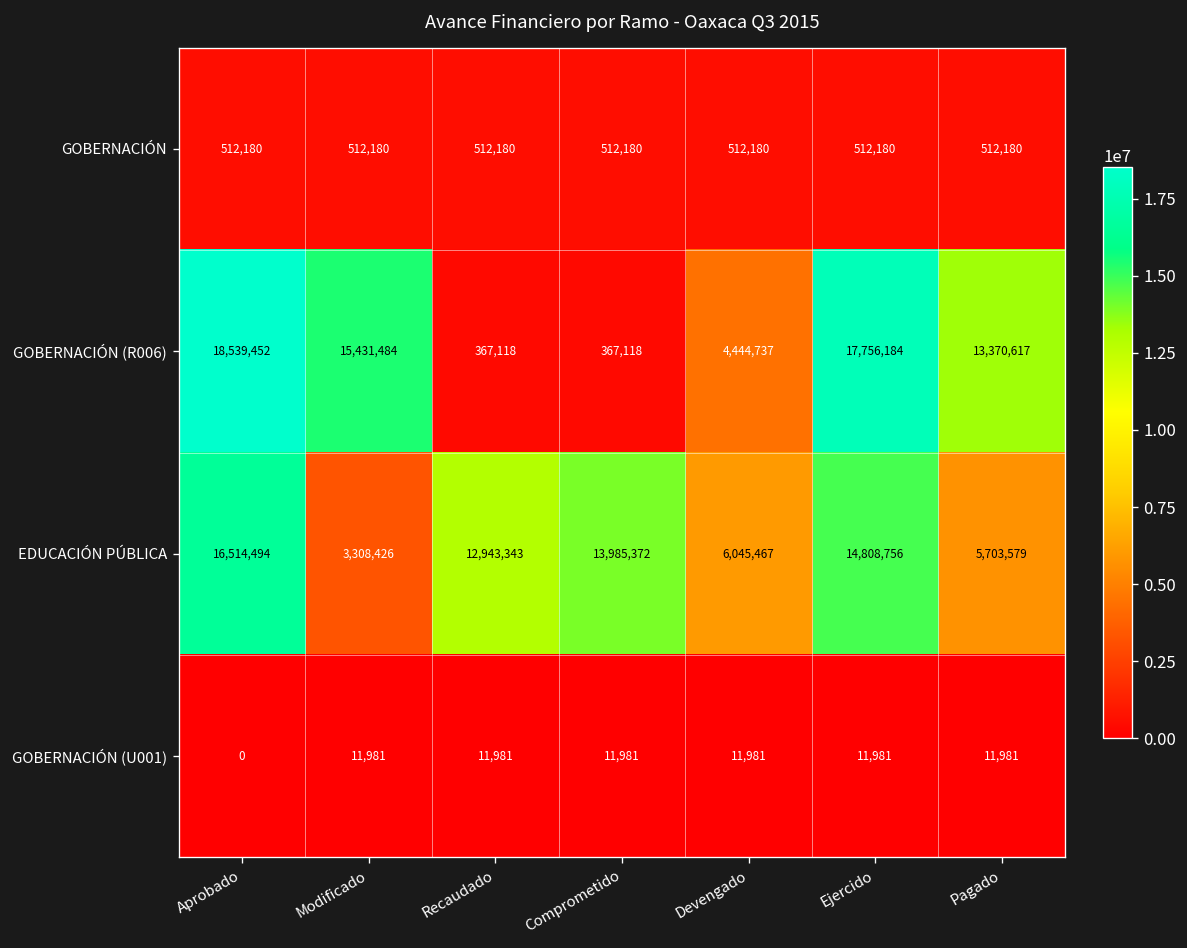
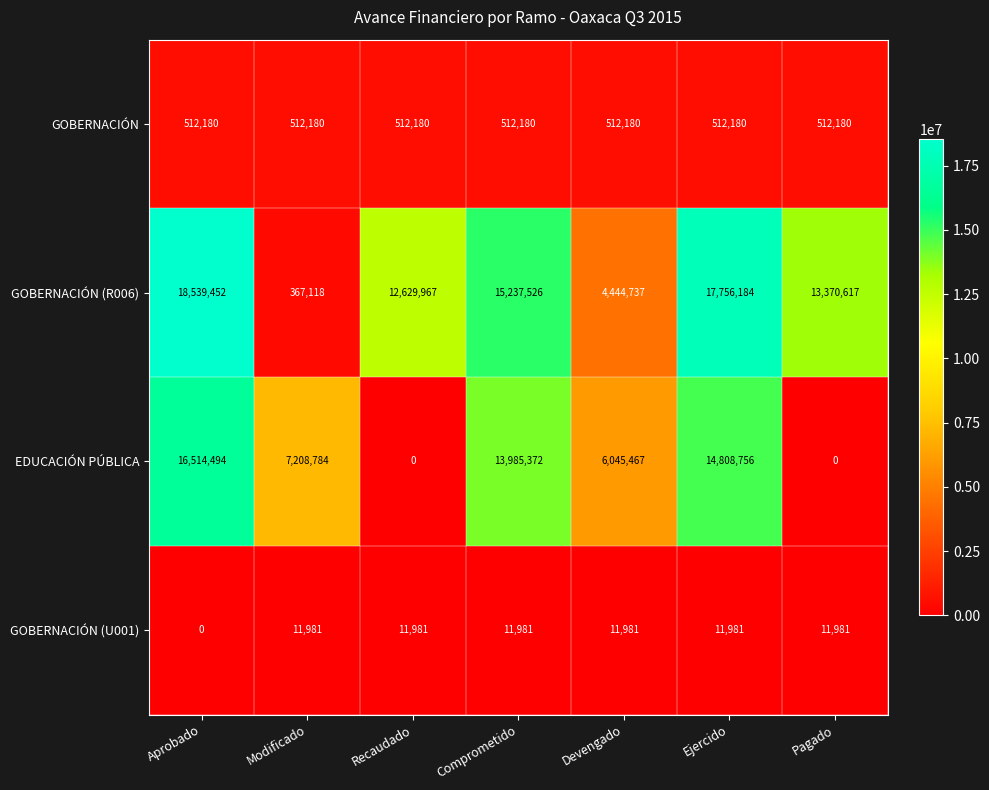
  {
    "GOBERNACIÓN": {
      "Aprobado": "512,180",
      "Modificado": "512,180",
      "Recaudado": "512,180",
      "Comprometido": "512,180",
      "Devengado": "512,180",
      "Ejercido": "512,180",
      "Pagado": "512,180"
    },
    "GOBERNACIÓN (R006)": {
      "Aprobado": "18,539,452",
-     "Modificado": "15,431,484",
-     "Recaudado": "367,118",
-     "Comprometido": "367,118",
+     "Modificado": "367,118",
+     "Recaudado": "12,629,967",
+     "Comprometido": "15,237,526",
      "Devengado": "4,444,737",
      "Ejercido": "17,756,184",
      "Pagado": "13,370,617"
    },
    "EDUCACIÓN PÚBLICA": {
      "Aprobado": "16,514,494",
-     "Modificado": "3,308,426",
-     "Recaudado": "12,943,343",
+     "Modificado": "7,208,784",
+     "Recaudado": "0",
      "Comprometido": "13,985,372",
      "Devengado": "6,045,467",
      "Ejercido": "14,808,756",
-     "Pagado": "5,703,579"
+     "Pagado": "0"
    },
    "GOBERNACIÓN (U001)": {
      "Aprobado": "0",
      "Modificado": "11,981",
      "Recaudado": "11,981",
      "Comprometido": "11,981",
      "Devengado": "11,981",
      "Ejercido": "11,981",
      "Pagado": "11,981"
    }
  }
